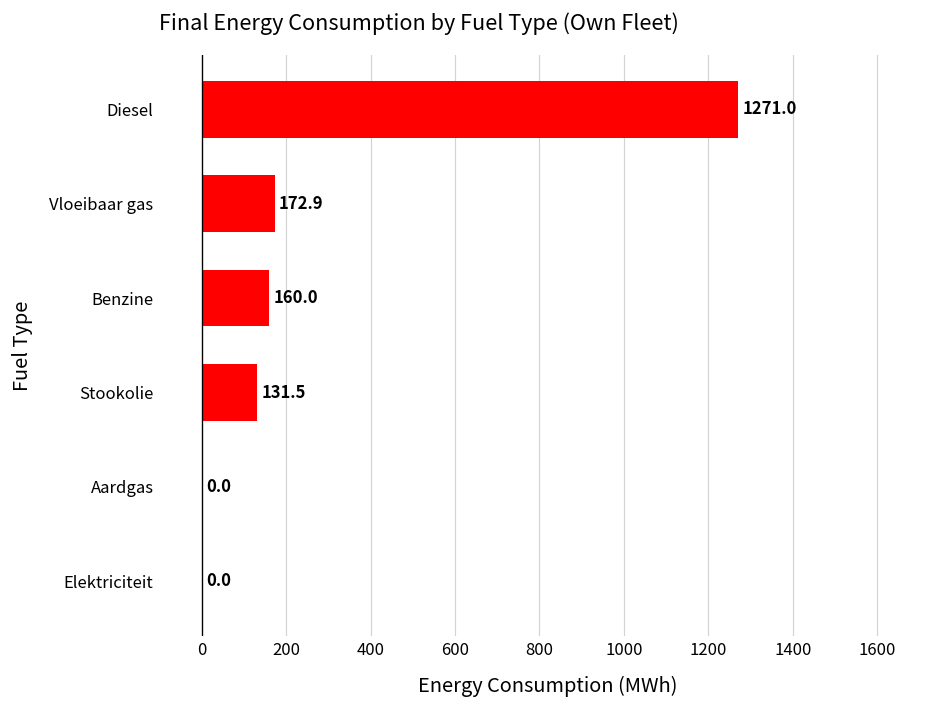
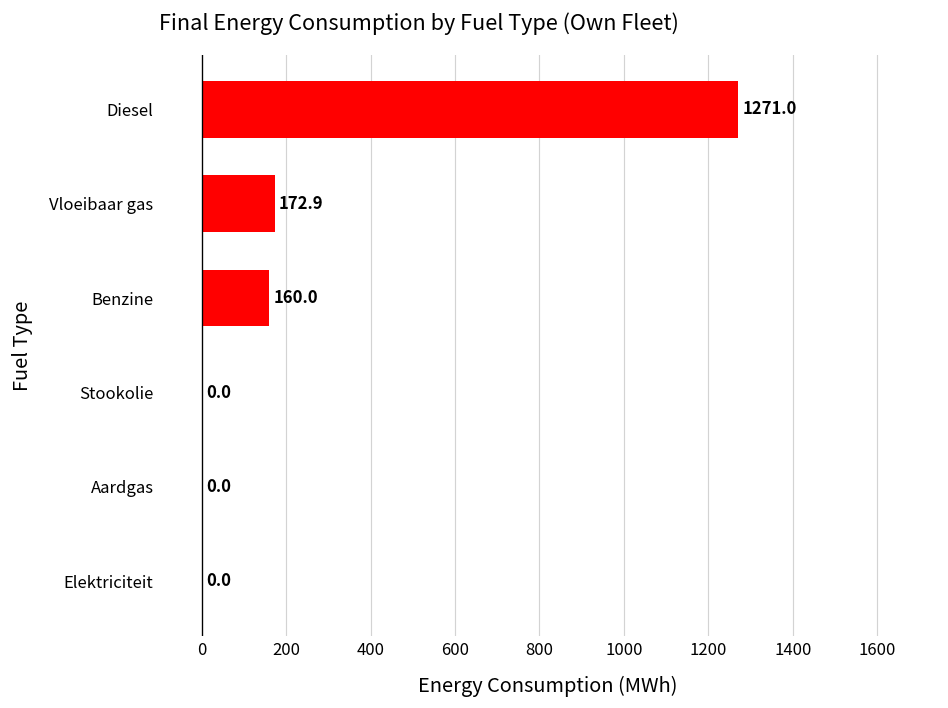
  {
    "Diesel": 1271.0,
    "Vloeibaar gas": 172.9,
    "Benzine": 160.0,
-   "Stookolie": 131.5,
+   "Stookolie": 0.0,
    "Aardgas": 0.0,
    "Elektriciteit": 0.0
  }
